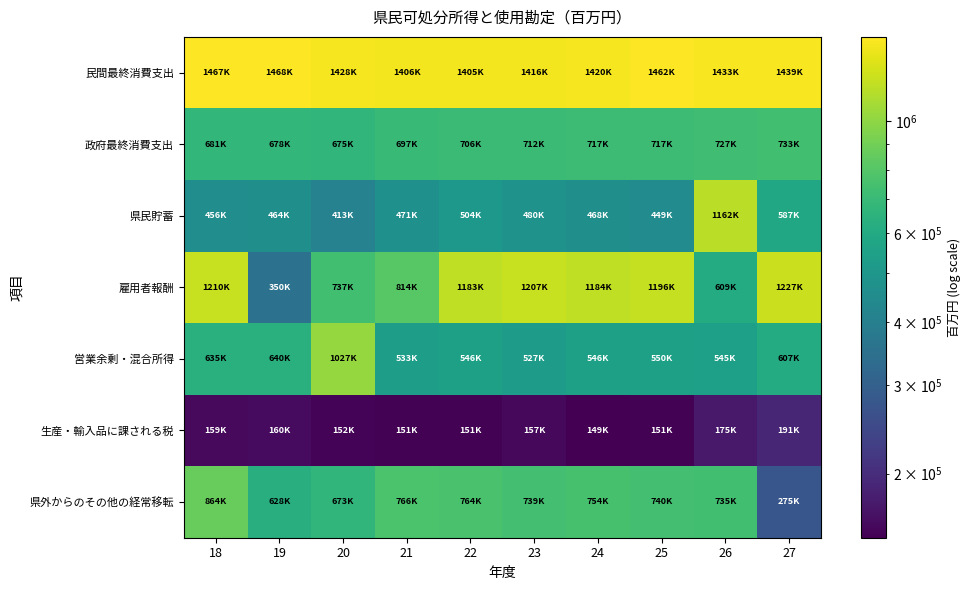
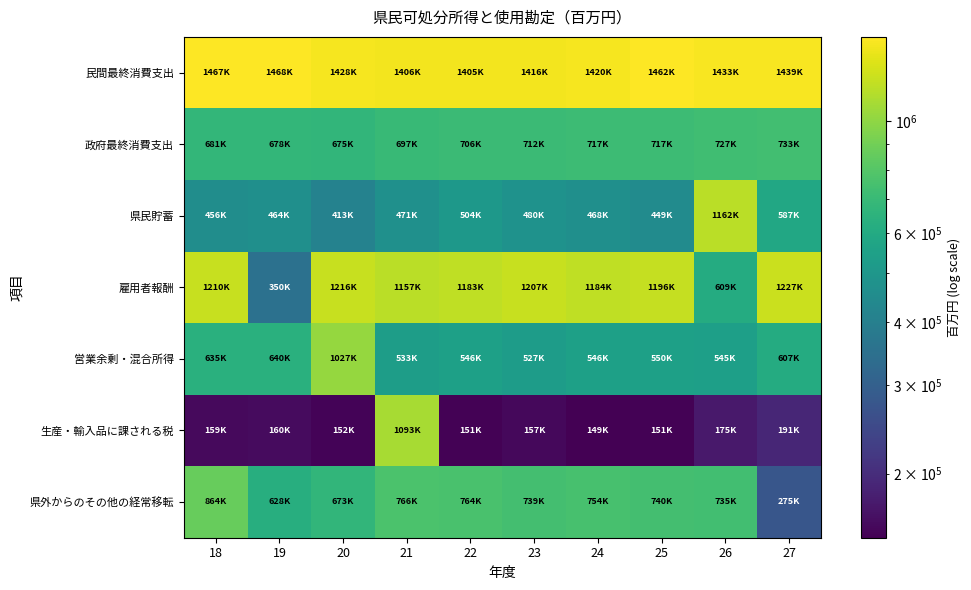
  {
    "民間最終消費支出": {
      "18": "1467K",
      "19": "1468K",
      "20": "1428K",
      "21": "1406K",
      "22": "1405K",
      "23": "1416K",
      "24": "1420K",
      "25": "1462K",
      "26": "1433K",
      "27": "1439K"
    },
    "政府最終消費支出": {
      "18": "681K",
      "19": "678K",
      "20": "675K",
      "21": "697K",
      "22": "706K",
      "23": "712K",
      "24": "717K",
      "25": "717K",
      "26": "727K",
      "27": "733K"
    },
    "県民貯蓄": {
      "18": "456K",
      "19": "464K",
      "20": "413K",
      "21": "471K",
      "22": "504K",
      "23": "480K",
      "24": "468K",
      "25": "449K",
      "26": "1162K",
      "27": "587K"
    },
    "雇用者報酬": {
      "18": "1210K",
      "19": "350K",
-     "20": "737K",
-     "21": "814K",
+     "20": "1216K",
+     "21": "1157K",
      "22": "1183K",
      "23": "1207K",
      "24": "1184K",
      "25": "1196K",
      "26": "609K",
      "27": "1227K"
    },
    "営業余剰・混合所得": {
      "18": "635K",
      "19": "640K",
      "20": "1027K",
      "21": "533K",
      "22": "546K",
      "23": "527K",
      "24": "546K",
      "25": "550K",
      "26": "545K",
      "27": "607K"
    },
    "生産・輸入品に課される税": {
      "18": "159K",
      "19": "160K",
      "20": "152K",
-     "21": "151K",
+     "21": "1093K",
      "22": "151K",
      "23": "157K",
      "24": "149K",
      "25": "151K",
      "26": "175K",
      "27": "191K"
    },
    "県外からのその他の経常移転": {
      "18": "864K",
      "19": "628K",
      "20": "673K",
      "21": "766K",
      "22": "764K",
      "23": "739K",
      "24": "754K",
      "25": "740K",
      "26": "735K",
      "27": "275K"
    }
  }
